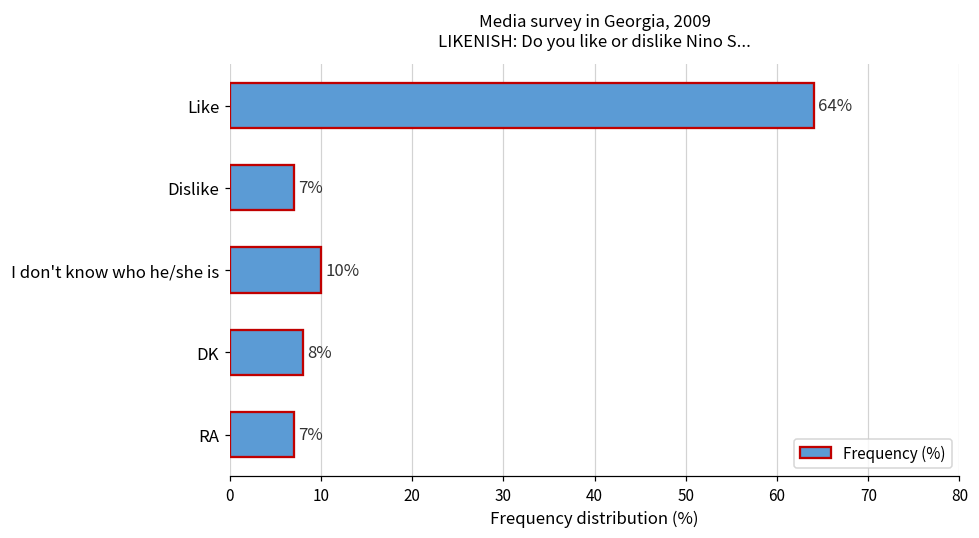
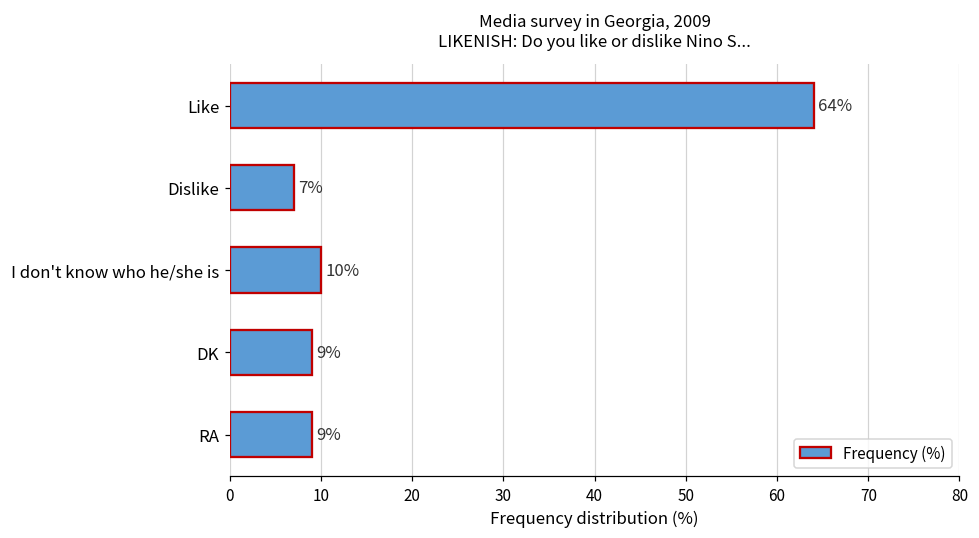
  {
    "Like": "64%",
    "Dislike": "7%",
    "I don't know who he/she is": "10%",
-   "DK": "8%",
-   "RA": "7%"
+   "DK": "9%",
+   "RA": "9%"
  }
